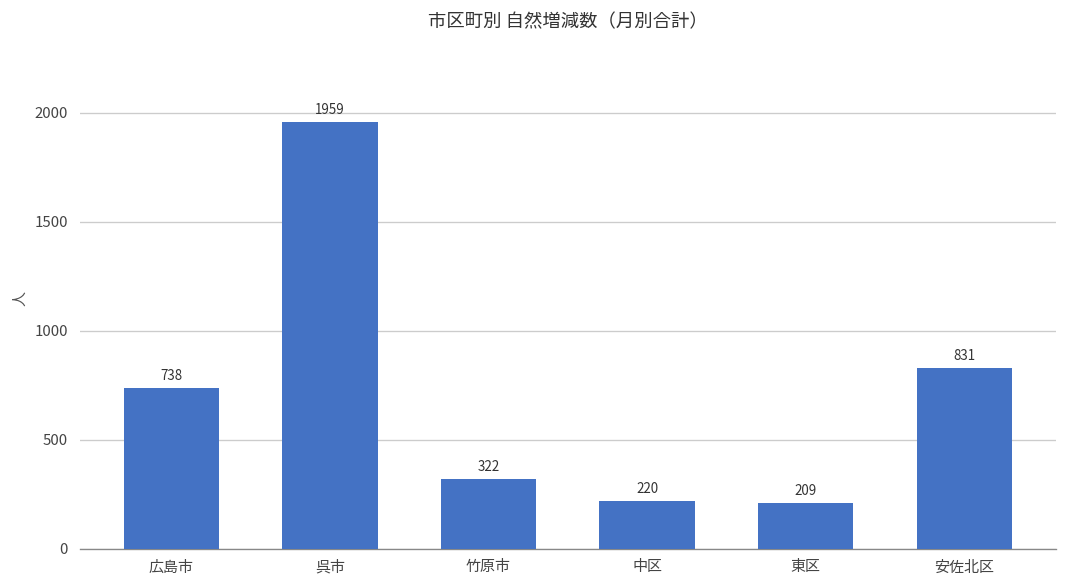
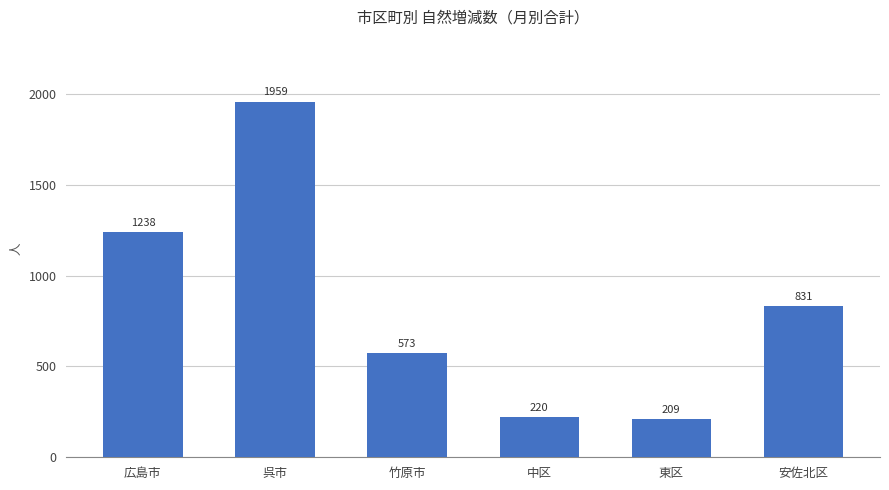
  {
-   "広島市": 738,
+   "広島市": 1238,
    "呉市": 1959,
-   "竹原市": 322,
+   "竹原市": 573,
    "中区": 220,
    "東区": 209,
    "安佐北区": 831
  }
